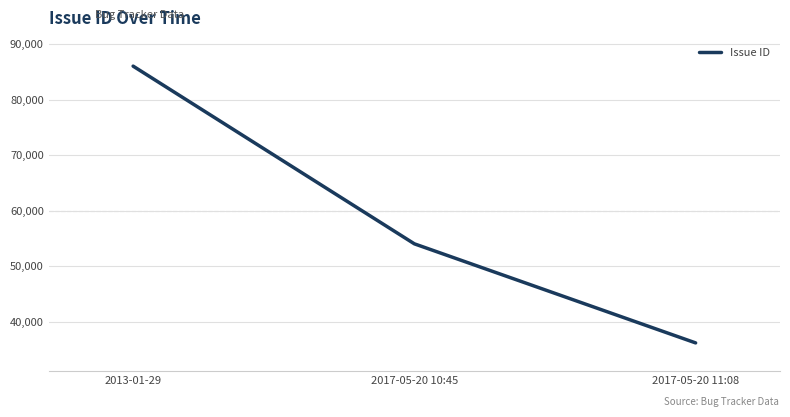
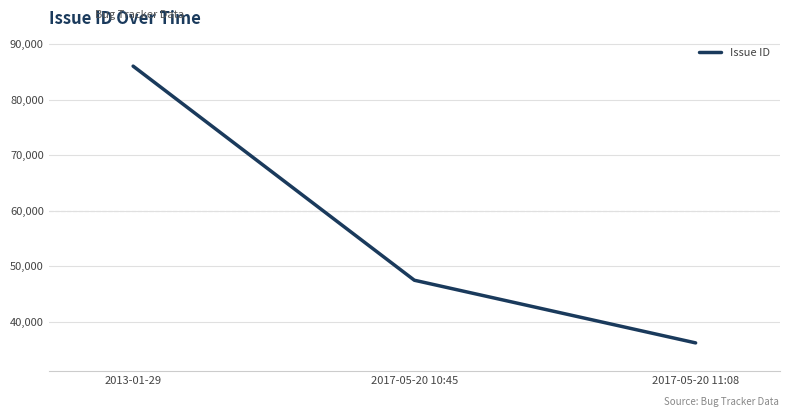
  {
    "2013-01-29": "86,000",
-   "2017-05-20 10:45": "54,000",
+   "2017-05-20 10:45": "47,000",
    "2017-05-20 11:08": "36,000"
  }
